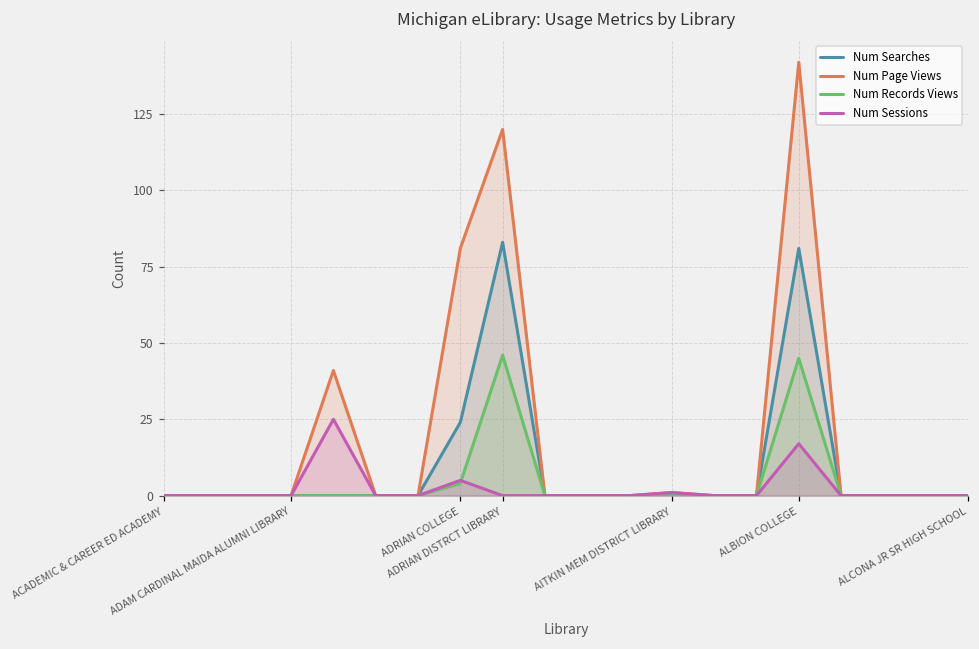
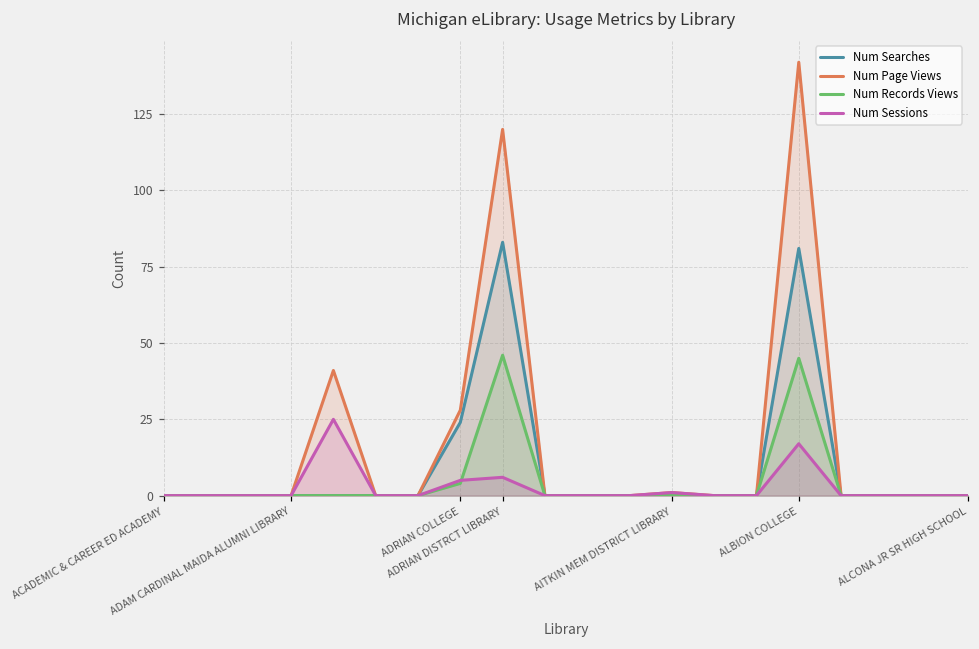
  {
    "Num Searches": {
      "ADRIAN COLLEGE": 24,
      "ADRIAN DISTRCT LIBRARY": 83,
      "ALBION COLLEGE": 81
    },
    "Num Page Views": {
-     "ADRIAN COLLEGE": 81,
+     "ADRIAN COLLEGE": 28,
      "ADRIAN DISTRCT LIBRARY": 120,
      "ALBION COLLEGE": 142
    },
    "Num Records Views": {
      "ADRIAN COLLEGE": 4,
      "ADRIAN DISTRCT LIBRARY": 46,
      "ALBION COLLEGE": 45
    },
    "Num Sessions": {
      "ADRIAN COLLEGE": 5,
-     "ADRIAN DISTRCT LIBRARY": 0,
+     "ADRIAN DISTRCT LIBRARY": 6,
      "ALBION COLLEGE": 17
    }
  }
